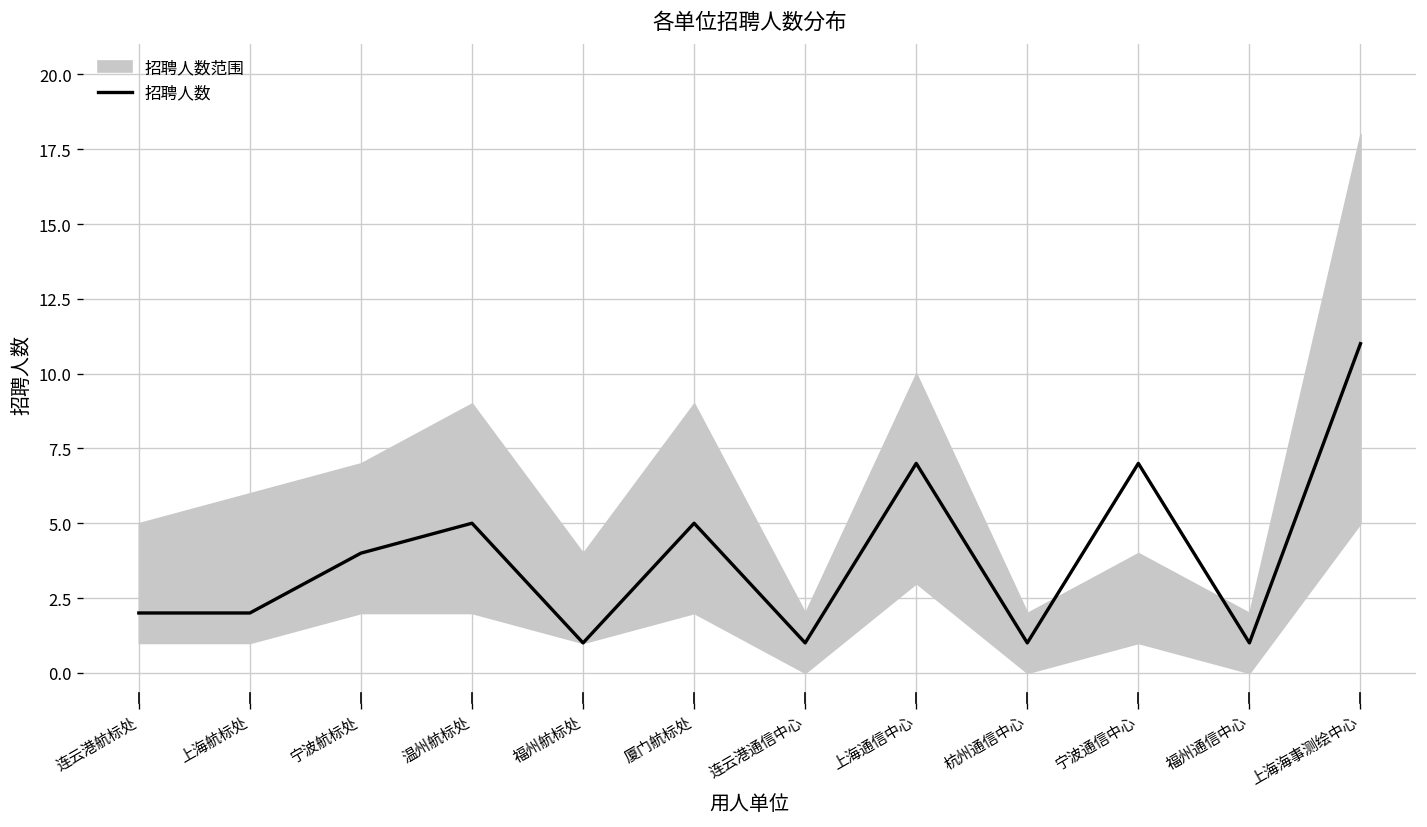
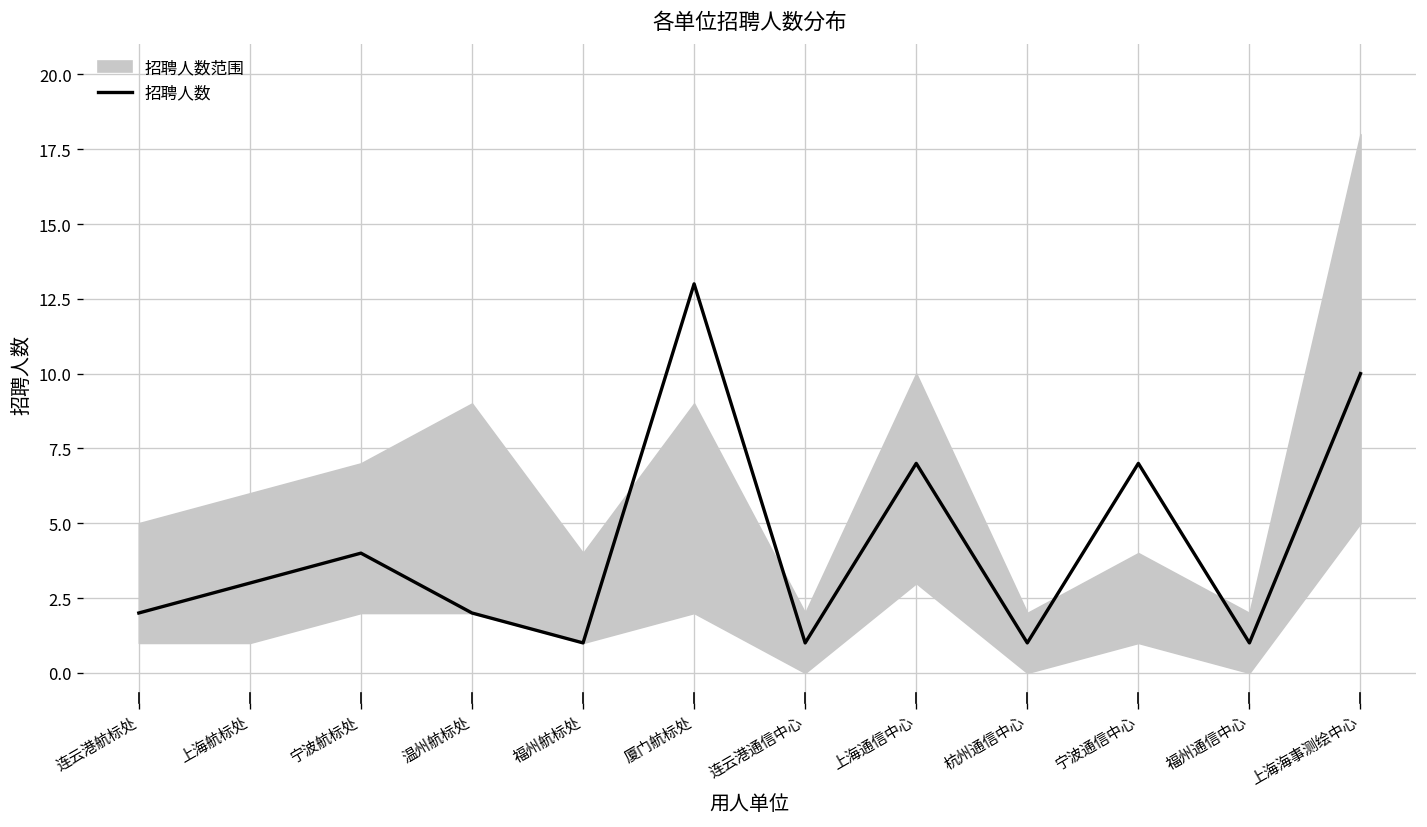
  {
    "招聘人数": {
      "连云港航标处": 2,
-     "上海航标处": 2,
+     "上海航标处": 3,
      "宁波航标处": 4,
-     "温州航标处": 5,
+     "温州航标处": 2,
      "福州航标处": 1,
-     "厦门航标处": 5,
+     "厦门航标处": 13,
      "连云港通信中心": 1,
      "上海通信中心": 7,
      "杭州通信中心": 1,
      "宁波通信中心": 7,
      "福州通信中心": 1,
-     "上海海事测绘中心": 11
+     "上海海事测绘中心": 10
    }
  }
